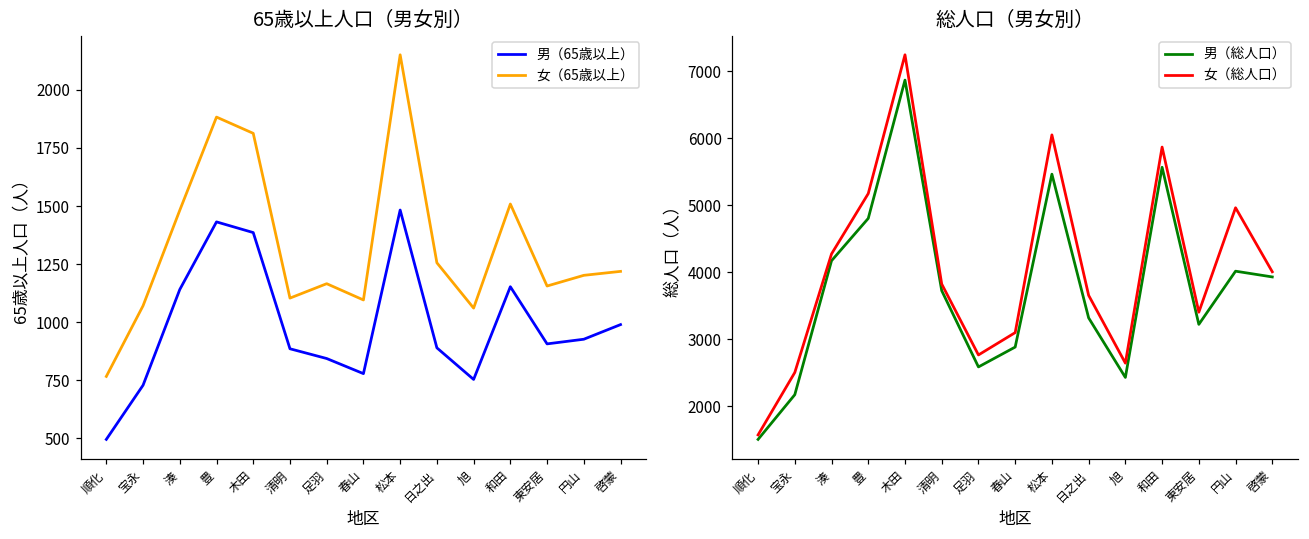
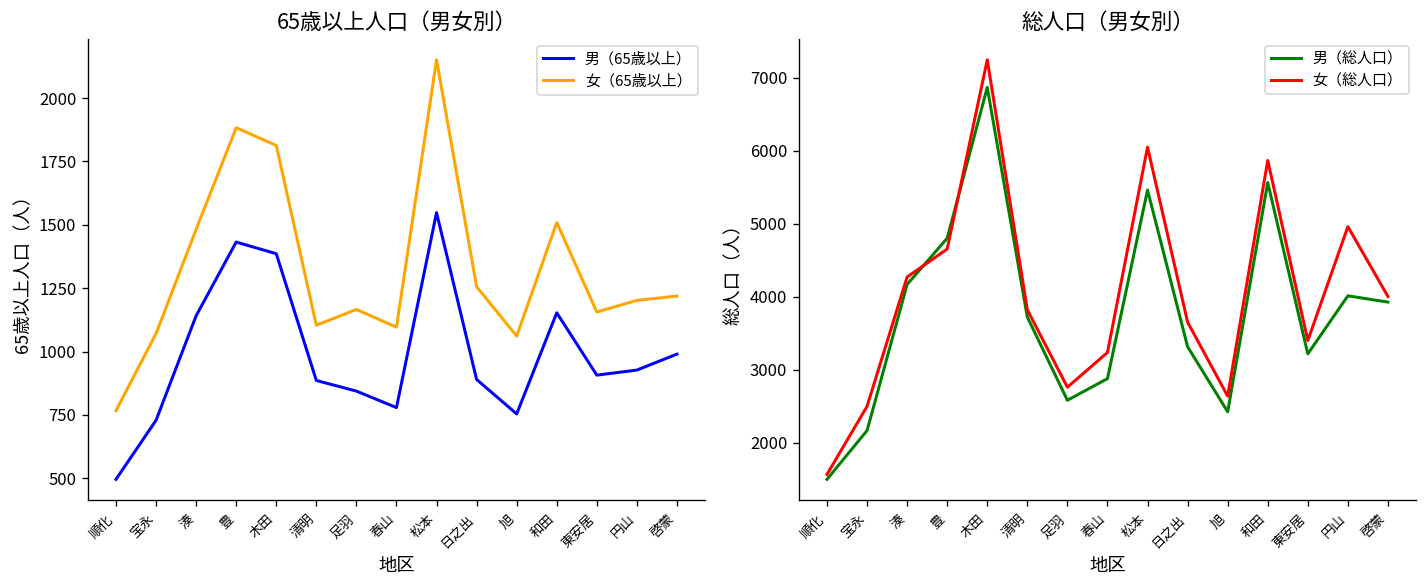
  {
    "65歳以上人口（男女別）": {
      "男（65歳以上）": {
        "順化": 500,
        "宝永": 730,
        "湊": 1140,
        "豊": 1430,
        "木田": 1390,
        "清明": 890,
        "足羽": 840,
        "春山": 780,
-       "松本": 1480,
+       "松本": 1550,
        "日之出": 890,
        "旭": 750,
        "和田": 1150,
        "東安居": 910,
        "円山": 930,
        "啓蒙": 990
      },
      "女（65歳以上）": {
        "順化": 770,
        "宝永": 1070,
        "湊": 1480,
        "豊": 1880,
        "木田": 1810,
        "清明": 1100,
        "足羽": 1170,
        "春山": 1100,
        "松本": 2150,
        "日之出": 1260,
        "旭": 1060,
        "和田": 1510,
        "東安居": 1160,
        "円山": 1200,
        "啓蒙": 1220
      }
    },
    "総人口（男女別）": {
      "男（総人口）": {
        "順化": 1500,
        "宝永": 2200,
        "湊": 4200,
        "豊": 4800,
        "木田": 6900,
        "清明": 3700,
        "足羽": 2600,
        "春山": 2900,
        "松本": 5500,
        "日之出": 3300,
        "旭": 2400,
        "和田": 5600,
        "東安居": 3200,
        "円山": 4000,
        "啓蒙": 3900
      },
      "女（総人口）": {
        "順化": 1600,
        "宝永": 2500,
        "湊": 4300,
-       "豊": 5200,
+       "豊": 4700,
        "木田": 7200,
        "清明": 3800,
        "足羽": 2800,
-       "春山": 3100,
+       "春山": 3200,
        "松本": 6100,
        "日之出": 3700,
        "旭": 2600,
        "和田": 5900,
        "東安居": 3400,
        "円山": 5000,
        "啓蒙": 4000
      }
    }
  }
